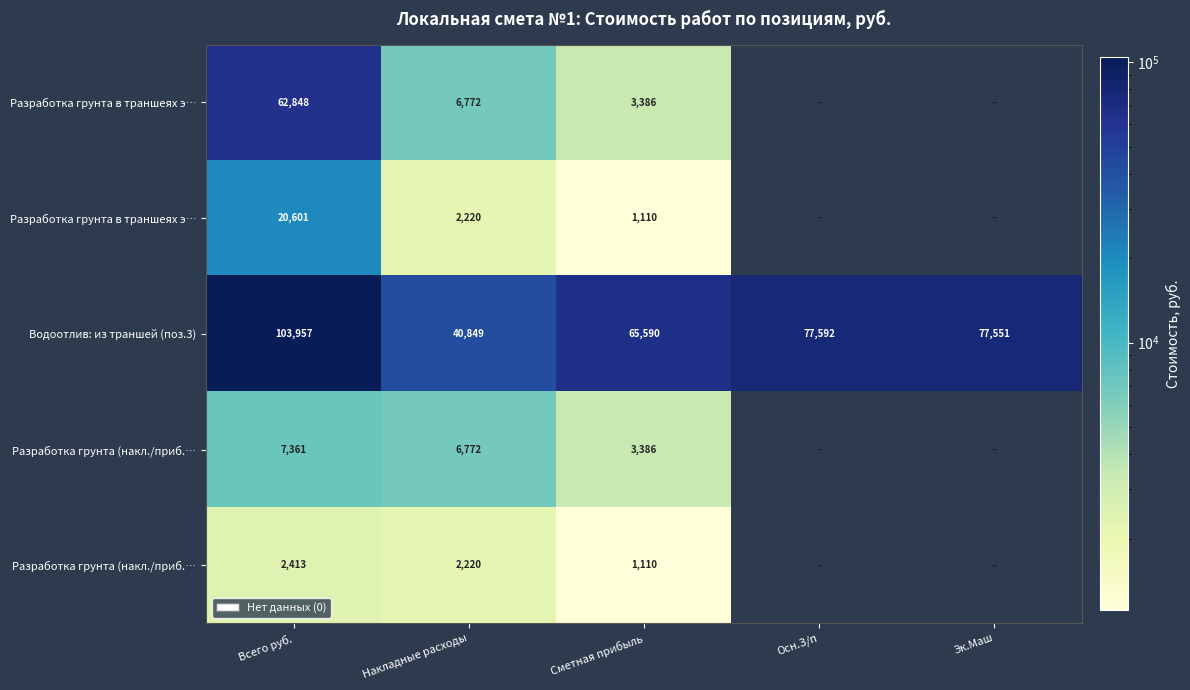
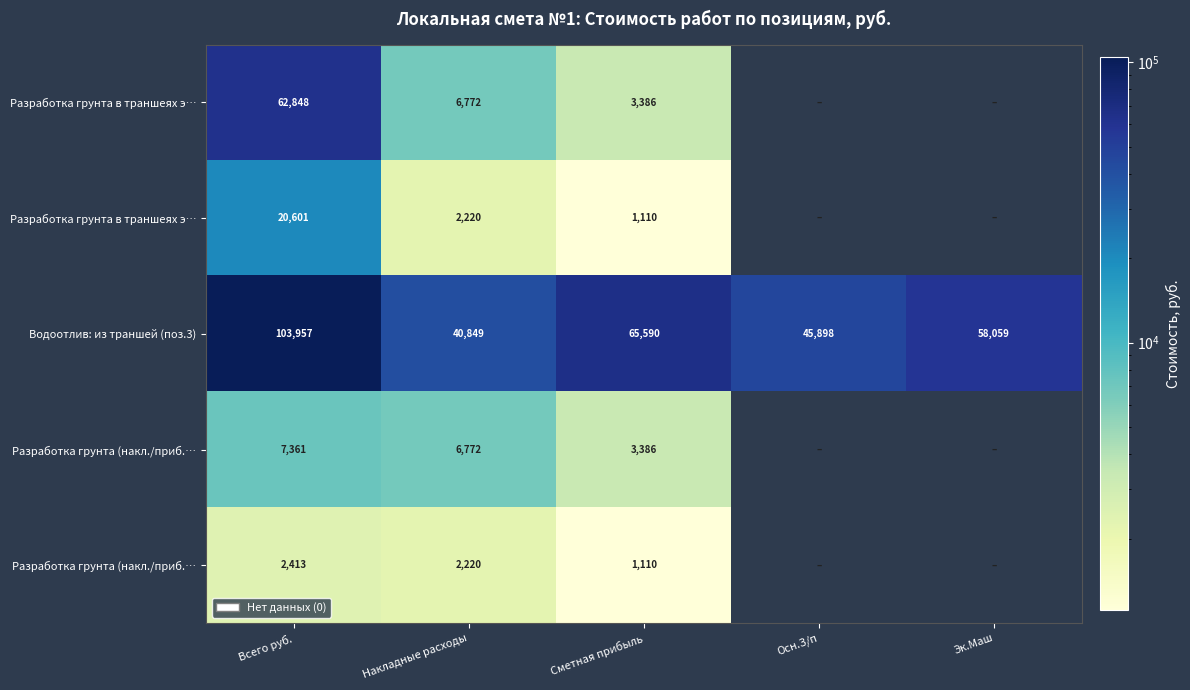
  {
    "Водоотлив: из траншей (поз.3)": {
      "Всего руб.": "103,957",
      "Накладные расходы": "40,849",
      "Сметная прибыль": "65,590",
-     "Осн.З/п": "77,592",
-     "Эк.Маш": "77,551"
+     "Осн.З/п": "45,898",
+     "Эк.Маш": "58,059"
    }
  }
